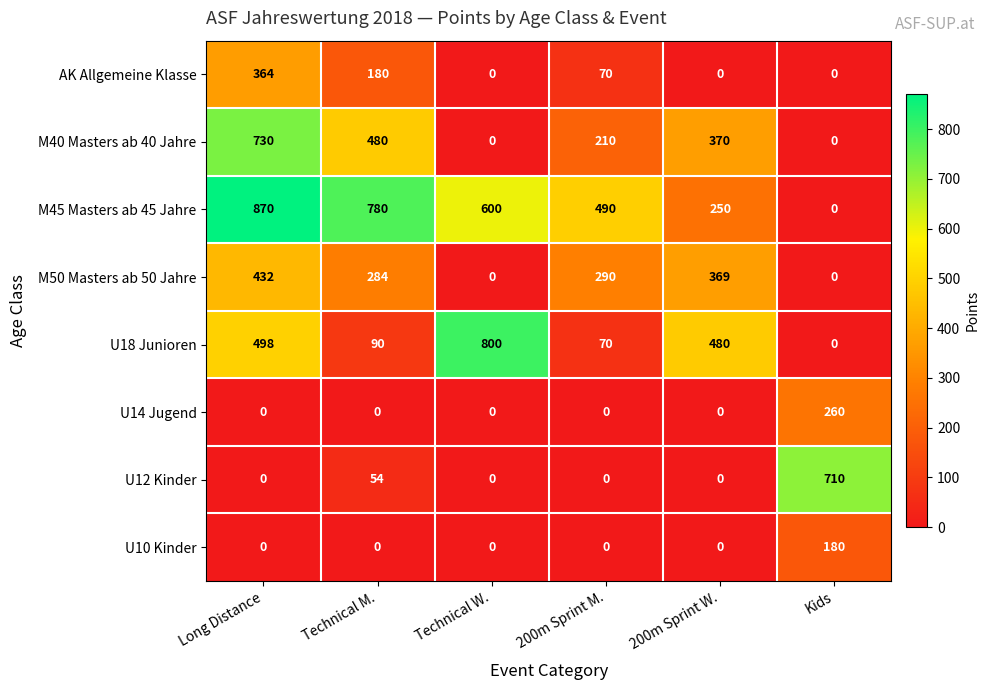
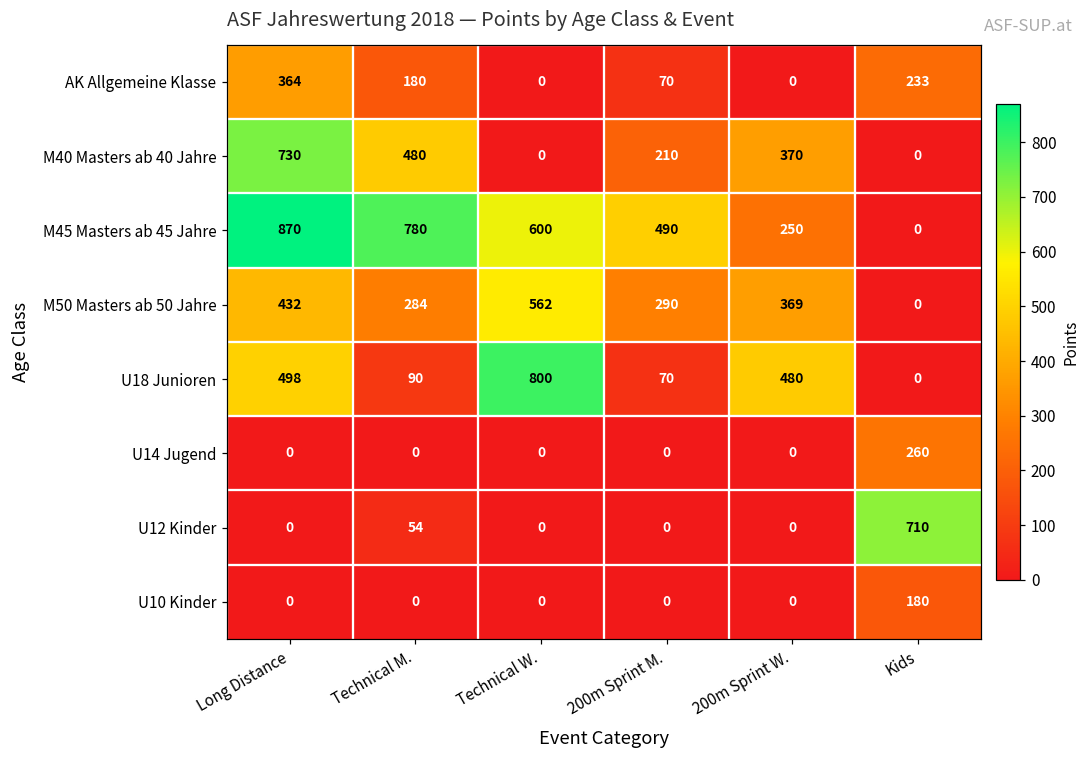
  {
    "AK Allgemeine Klasse": {
      "Long Distance": 364,
      "Technical M.": 180,
      "Technical W.": 0,
      "200m Sprint M.": 70,
      "200m Sprint W.": 0,
-     "Kids": 0
+     "Kids": 233
    },
    "M40 Masters ab 40 Jahre": {
      "Long Distance": 730,
      "Technical M.": 480,
      "Technical W.": 0,
      "200m Sprint M.": 210,
      "200m Sprint W.": 370,
      "Kids": 0
    },
    "M45 Masters ab 45 Jahre": {
      "Long Distance": 870,
      "Technical M.": 780,
      "Technical W.": 600,
      "200m Sprint M.": 490,
      "200m Sprint W.": 250,
      "Kids": 0
    },
    "M50 Masters ab 50 Jahre": {
      "Long Distance": 432,
      "Technical M.": 284,
-     "Technical W.": 0,
+     "Technical W.": 562,
      "200m Sprint M.": 290,
      "200m Sprint W.": 369,
      "Kids": 0
    },
    "U18 Junioren": {
      "Long Distance": 498,
      "Technical M.": 90,
      "Technical W.": 800,
      "200m Sprint M.": 70,
      "200m Sprint W.": 480,
      "Kids": 0
    },
    "U14 Jugend": {
      "Long Distance": 0,
      "Technical M.": 0,
      "Technical W.": 0,
      "200m Sprint M.": 0,
      "200m Sprint W.": 0,
      "Kids": 260
    },
    "U12 Kinder": {
      "Long Distance": 0,
      "Technical M.": 54,
      "Technical W.": 0,
      "200m Sprint M.": 0,
      "200m Sprint W.": 0,
      "Kids": 710
    },
    "U10 Kinder": {
      "Long Distance": 0,
      "Technical M.": 0,
      "Technical W.": 0,
      "200m Sprint M.": 0,
      "200m Sprint W.": 0,
      "Kids": 180
    }
  }
